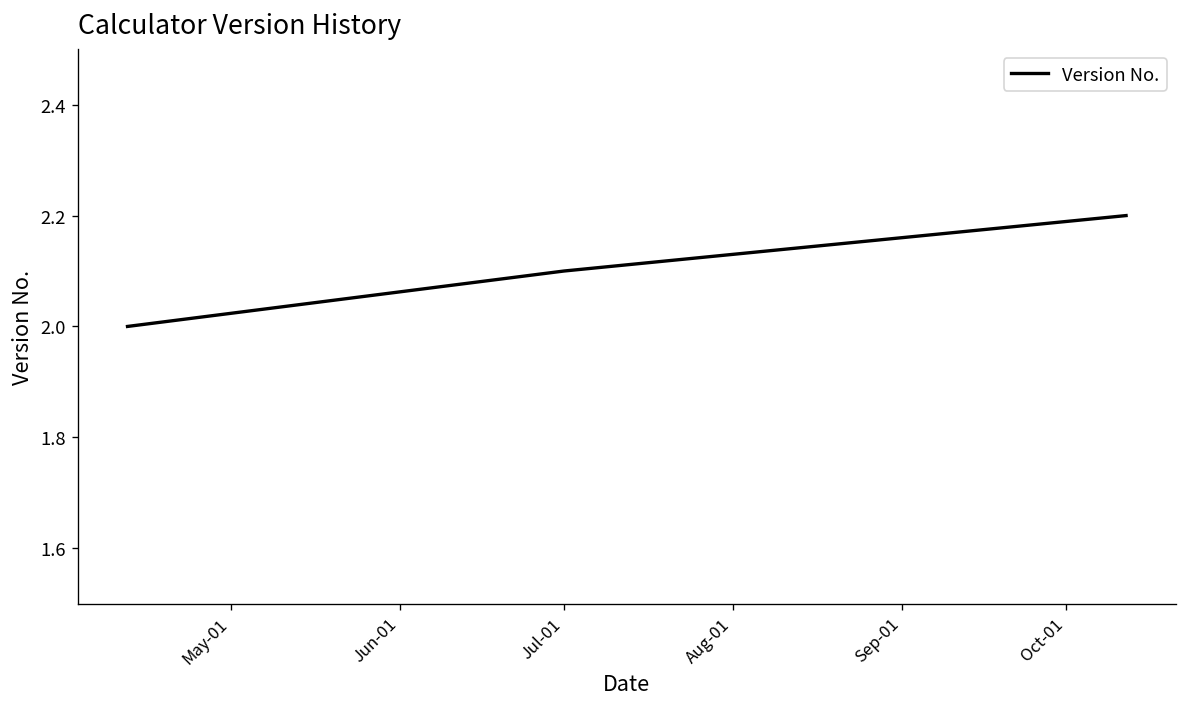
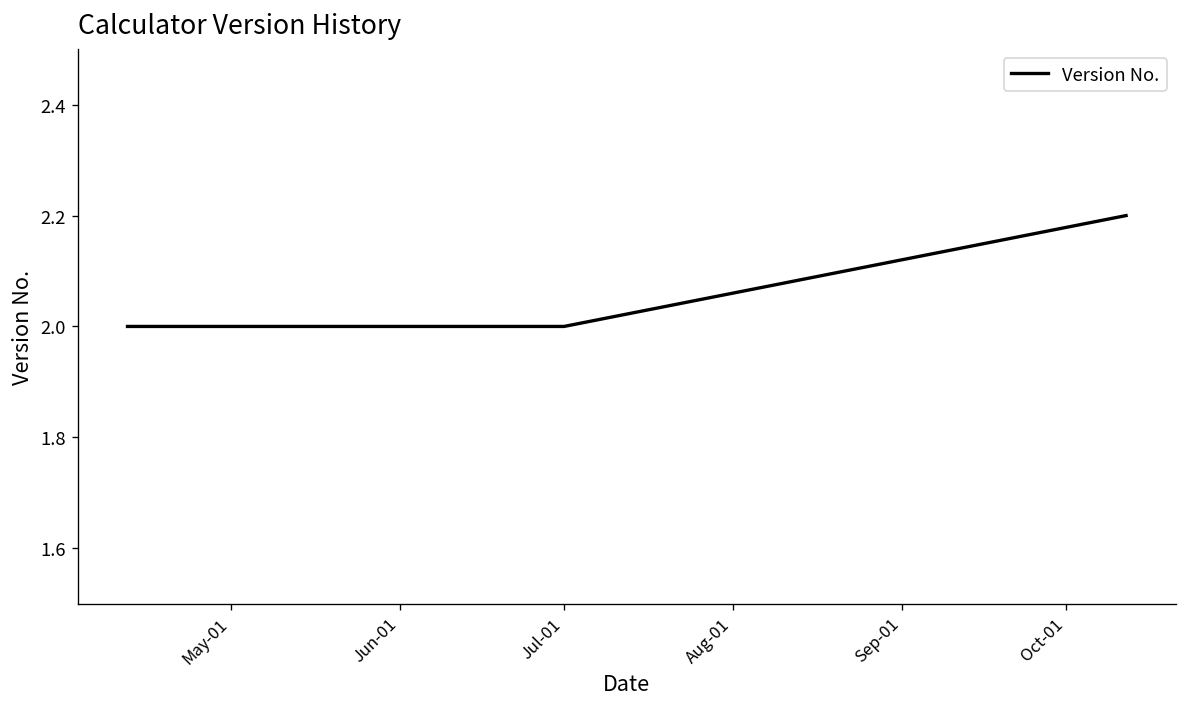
  {
-   "Jul-01": 2.1
+   "Jul-01": 2.0
  }
